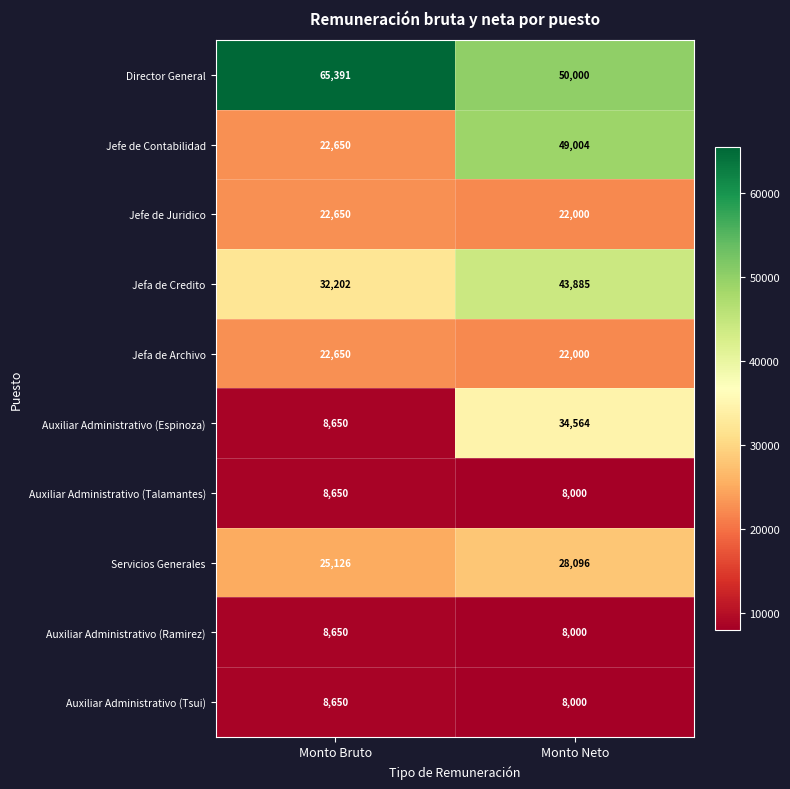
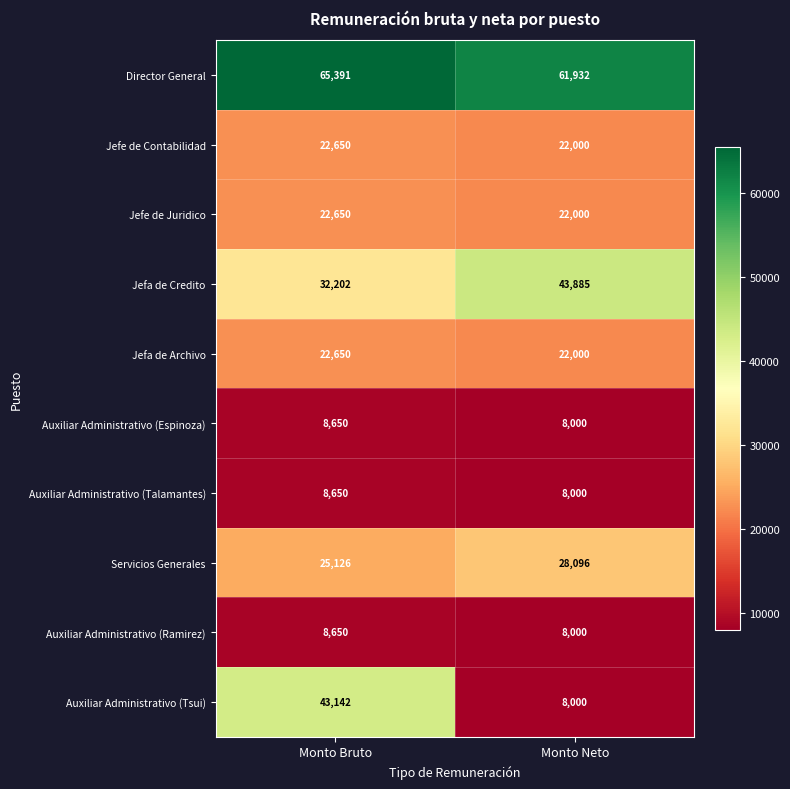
  {
    "Director General": {
      "Monto Bruto": "65,391",
-     "Monto Neto": "50,000"
+     "Monto Neto": "61,932"
    },
    "Jefe de Contabilidad": {
      "Monto Bruto": "22,650",
-     "Monto Neto": "49,004"
+     "Monto Neto": "22,000"
    },
    "Jefe de Juridico": {
      "Monto Bruto": "22,650",
      "Monto Neto": "22,000"
    },
    "Jefa de Credito": {
      "Monto Bruto": "32,202",
      "Monto Neto": "43,885"
    },
    "Jefa de Archivo": {
      "Monto Bruto": "22,650",
      "Monto Neto": "22,000"
    },
    "Auxiliar Administrativo (Espinoza)": {
      "Monto Bruto": "8,650",
-     "Monto Neto": "34,564"
+     "Monto Neto": "8,000"
    },
    "Auxiliar Administrativo (Talamantes)": {
      "Monto Bruto": "8,650",
      "Monto Neto": "8,000"
    },
    "Servicios Generales": {
      "Monto Bruto": "25,126",
      "Monto Neto": "28,096"
    },
    "Auxiliar Administrativo (Ramirez)": {
      "Monto Bruto": "8,650",
      "Monto Neto": "8,000"
    },
    "Auxiliar Administrativo (Tsui)": {
-     "Monto Bruto": "8,650",
+     "Monto Bruto": "43,142",
      "Monto Neto": "8,000"
    }
  }
